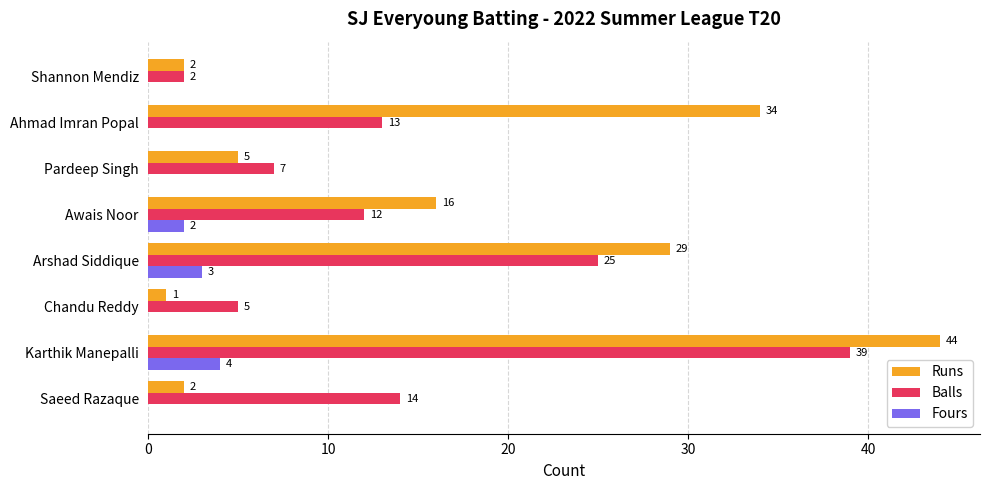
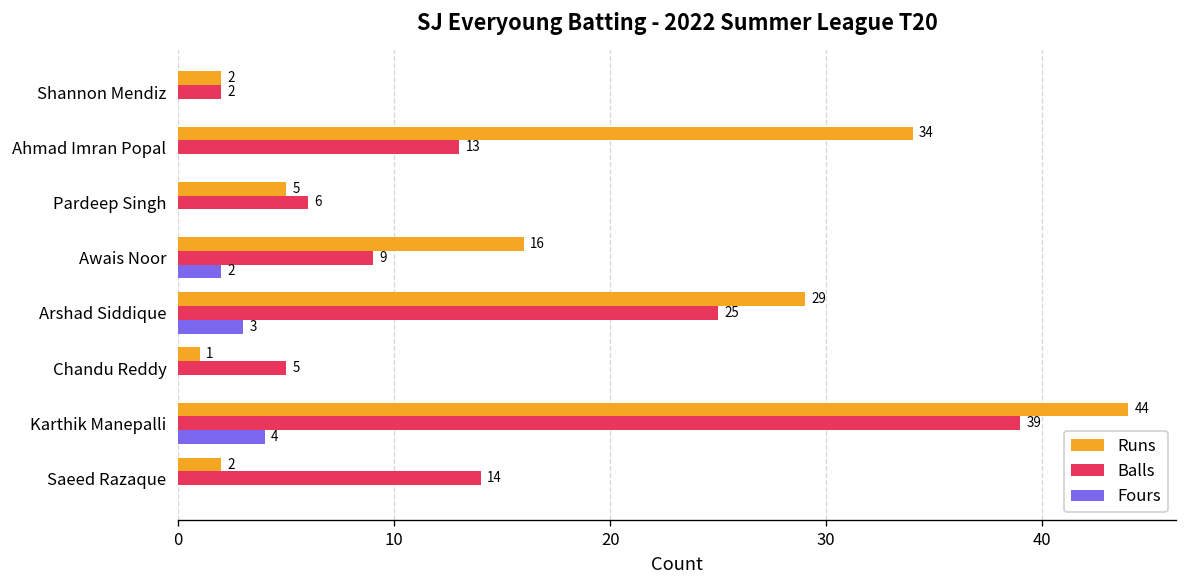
  {
    "Runs": {
      "Shannon Mendiz": 2,
      "Ahmad Imran Popal": 34,
      "Pardeep Singh": 5,
      "Awais Noor": 16,
      "Arshad Siddique": 29,
      "Chandu Reddy": 1,
      "Karthik Manepalli": 44,
      "Saeed Razaque": 2
    },
    "Balls": {
      "Shannon Mendiz": 2,
      "Ahmad Imran Popal": 13,
-     "Pardeep Singh": 7,
-     "Awais Noor": 12,
+     "Pardeep Singh": 6,
+     "Awais Noor": 9,
      "Arshad Siddique": 25,
      "Chandu Reddy": 5,
      "Karthik Manepalli": 39,
      "Saeed Razaque": 14
    },
    "Fours": {
      "Awais Noor": 2,
      "Arshad Siddique": 3,
      "Karthik Manepalli": 4
    }
  }
